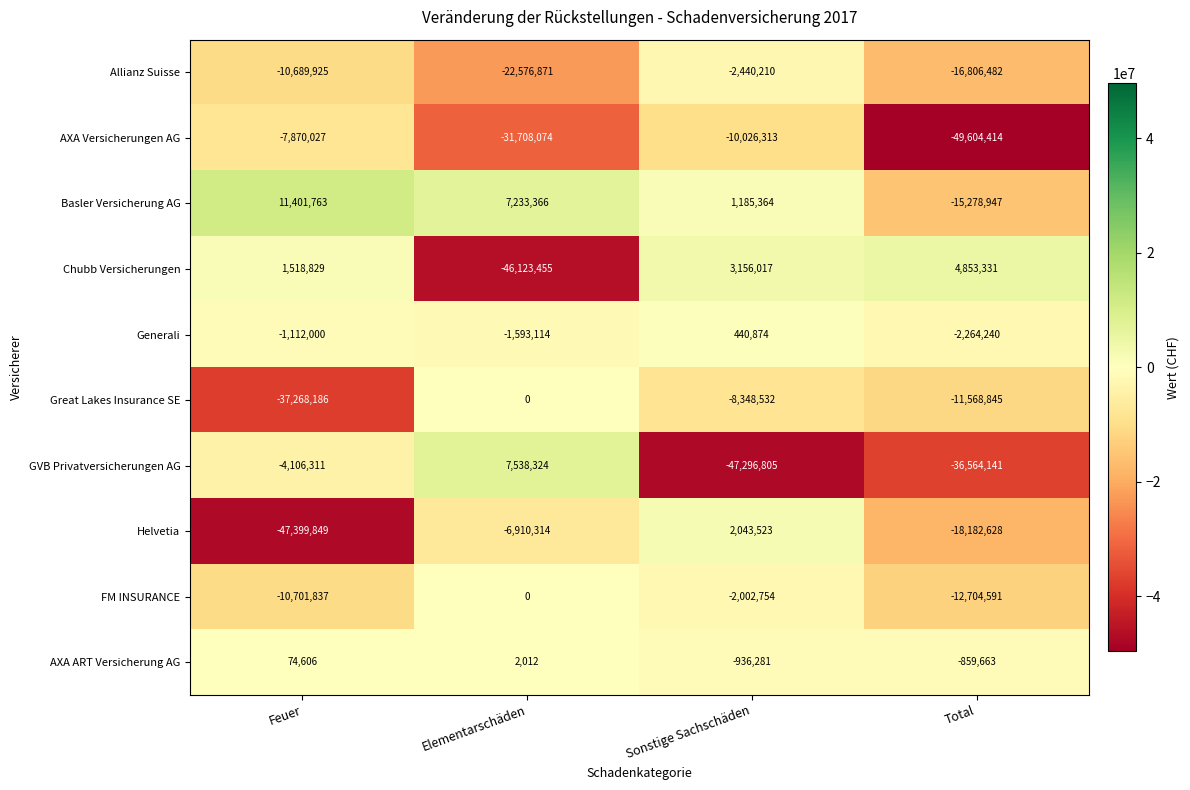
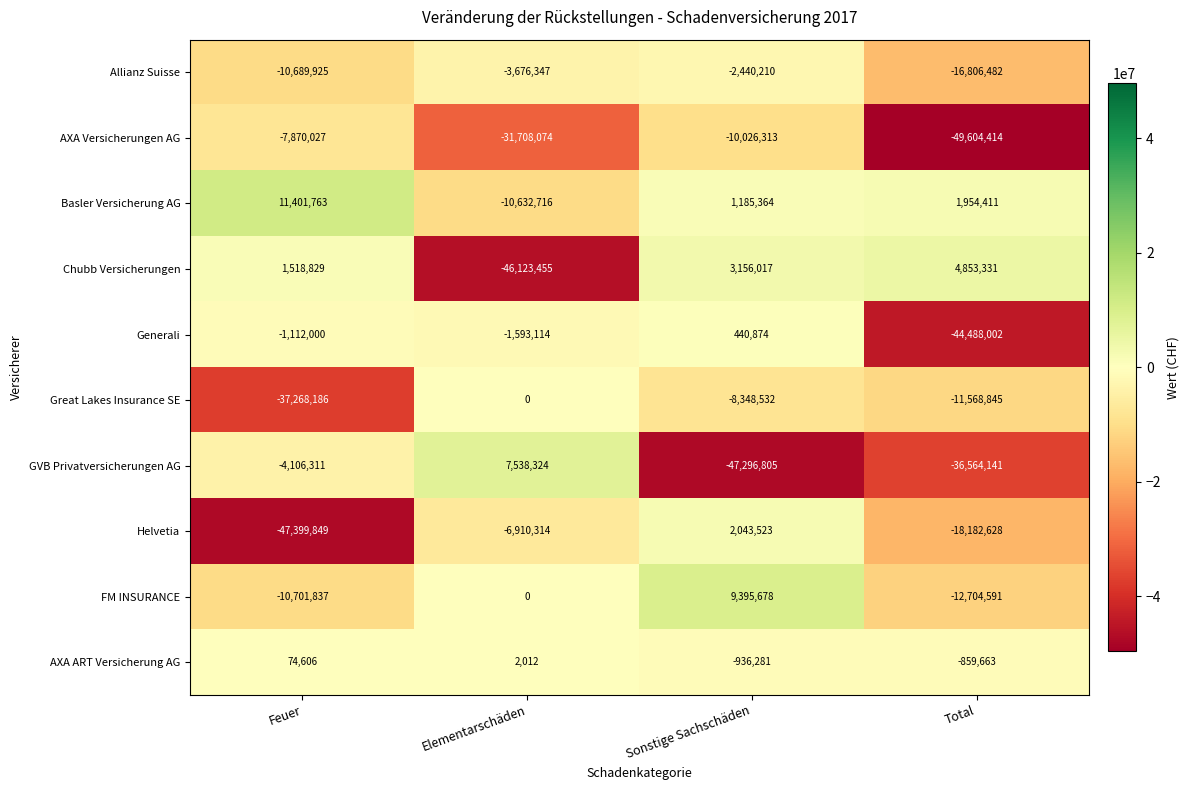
  {
    "Allianz Suisse": {
      "Feuer": "-10,689,925",
-     "Elementarschäden": "-22,576,871",
+     "Elementarschäden": "-3,676,347",
      "Sonstige Sachschäden": "-2,440,210",
      "Total": "-16,806,482"
    },
    "AXA Versicherungen AG": {
      "Feuer": "-7,870,027",
      "Elementarschäden": "-31,708,074",
      "Sonstige Sachschäden": "-10,026,313",
      "Total": "-49,604,414"
    },
    "Basler Versicherung AG": {
      "Feuer": "11,401,763",
-     "Elementarschäden": "7,233,366",
+     "Elementarschäden": "-10,632,716",
      "Sonstige Sachschäden": "1,185,364",
-     "Total": "-15,278,947"
+     "Total": "1,954,411"
    },
    "Chubb Versicherungen": {
      "Feuer": "1,518,829",
      "Elementarschäden": "-46,123,455",
      "Sonstige Sachschäden": "3,156,017",
      "Total": "4,853,331"
    },
    "Generali": {
      "Feuer": "-1,112,000",
      "Elementarschäden": "-1,593,114",
      "Sonstige Sachschäden": "440,874",
-     "Total": "-2,264,240"
+     "Total": "-44,488,002"
    },
    "Great Lakes Insurance SE": {
      "Feuer": "-37,268,186",
      "Elementarschäden": "0",
      "Sonstige Sachschäden": "-8,348,532",
      "Total": "-11,568,845"
    },
    "GVB Privatversicherungen AG": {
      "Feuer": "-4,106,311",
      "Elementarschäden": "7,538,324",
      "Sonstige Sachschäden": "-47,296,805",
      "Total": "-36,564,141"
    },
    "Helvetia": {
      "Feuer": "-47,399,849",
      "Elementarschäden": "-6,910,314",
      "Sonstige Sachschäden": "2,043,523",
      "Total": "-18,182,628"
    },
    "FM INSURANCE": {
      "Feuer": "-10,701,837",
      "Elementarschäden": "0",
-     "Sonstige Sachschäden": "-2,002,754",
+     "Sonstige Sachschäden": "9,395,678",
      "Total": "-12,704,591"
    },
    "AXA ART Versicherung AG": {
      "Feuer": "74,606",
      "Elementarschäden": "2,012",
      "Sonstige Sachschäden": "-936,281",
      "Total": "-859,663"
    }
  }
